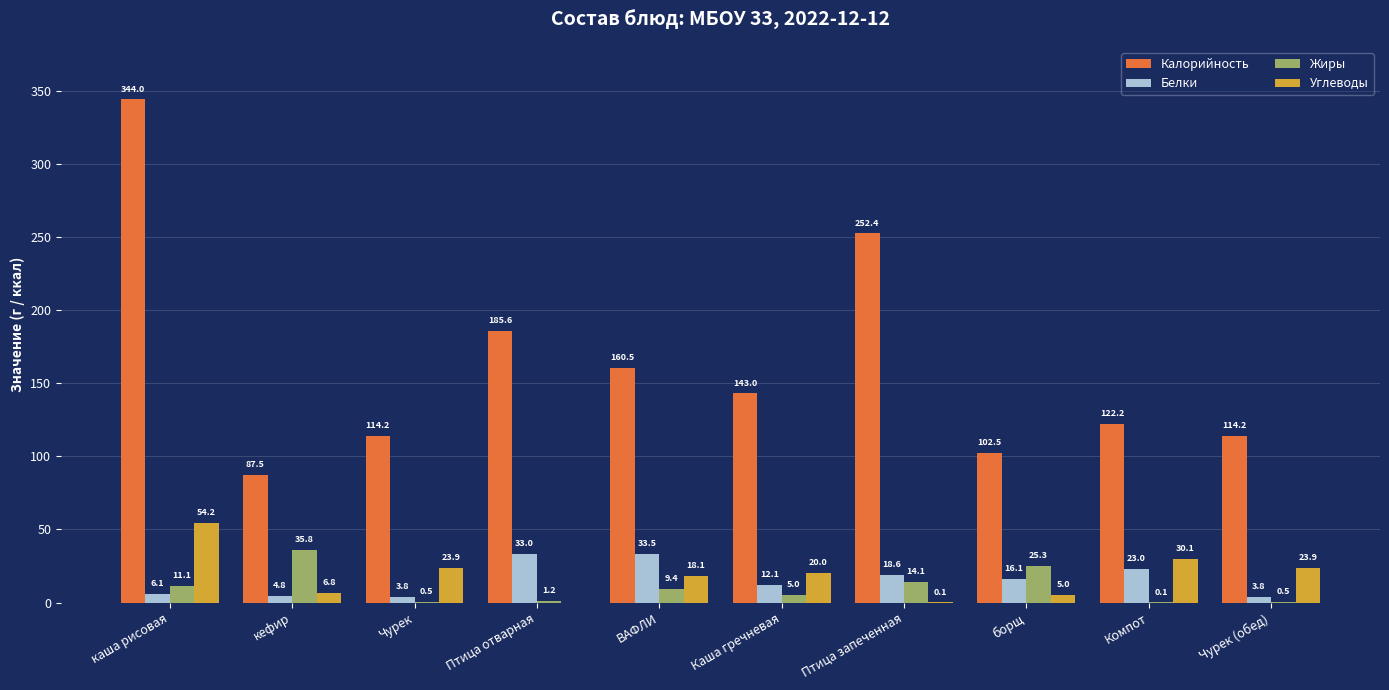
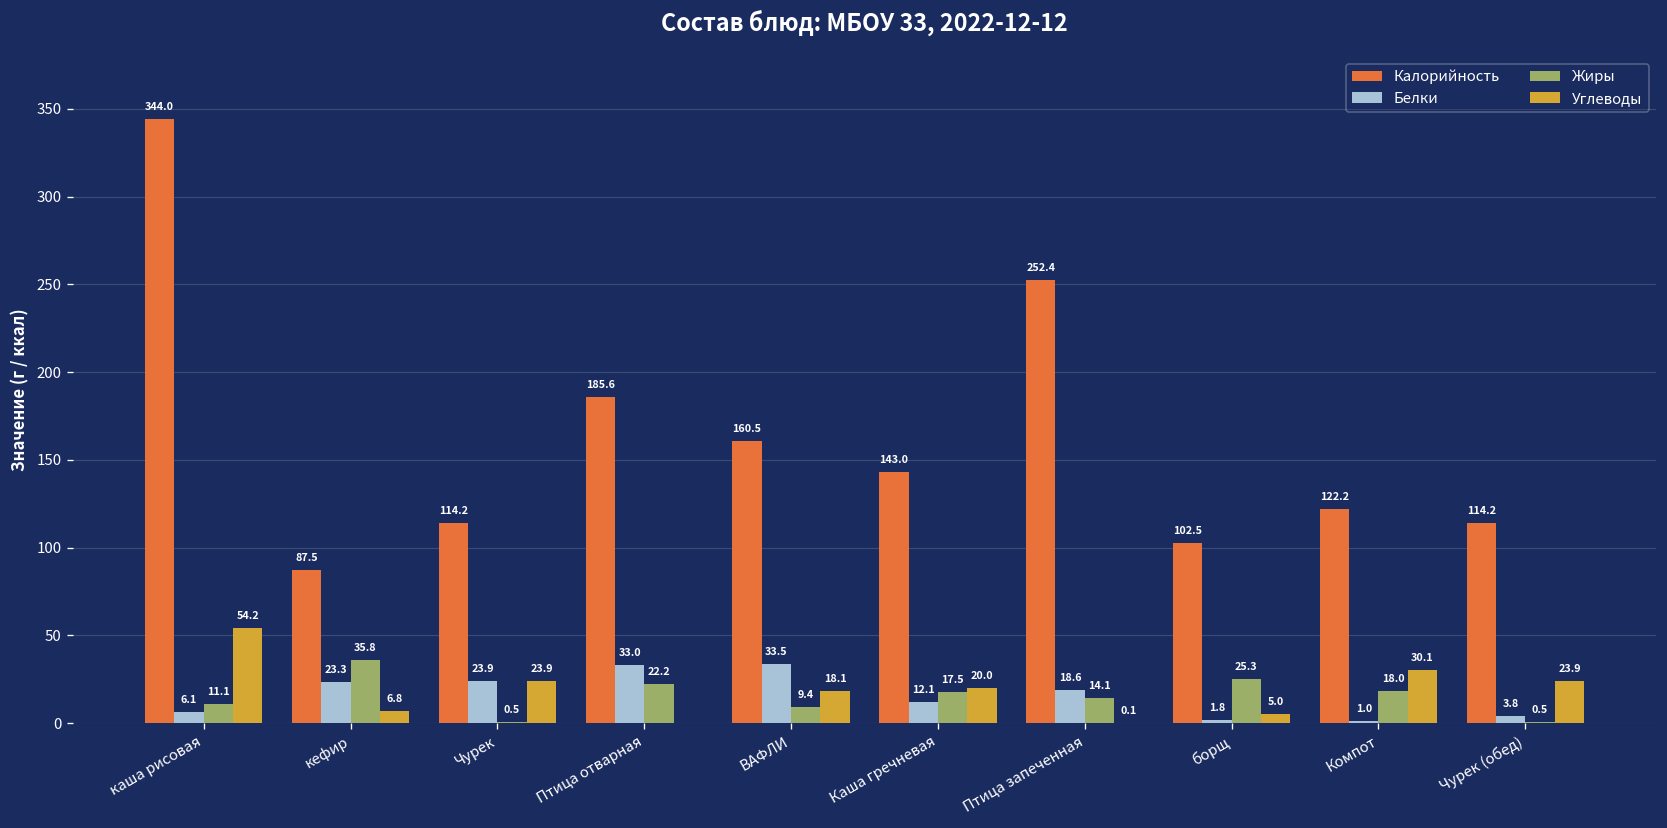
  {
    "Белки": {
      "каша рисовая": 6.1,
-     "кефир": 4.8,
-     "Чурек": 3.8,
+     "кефир": 23.3,
+     "Чурек": 23.9,
      "Птица отварная": 33.0,
      "ВАФЛИ": 33.5,
      "Каша гречневая": 12.1,
      "Птица запеченная": 18.6,
-     "борщ": 16.1,
-     "Компот": 23.0,
+     "борщ": 1.8,
+     "Компот": 1.0,
      "Чурек (обед)": 3.8
    },
    "Жиры": {
      "каша рисовая": 11.1,
      "кефир": 35.8,
      "Чурек": 0.5,
-     "Птица отварная": 1.2,
+     "Птица отварная": 22.2,
      "ВАФЛИ": 9.4,
-     "Каша гречневая": 5.0,
+     "Каша гречневая": 17.5,
      "Птица запеченная": 14.1,
      "борщ": 25.3,
-     "Компот": 0.1,
+     "Компот": 18.0,
      "Чурек (обед)": 0.5
    }
  }
